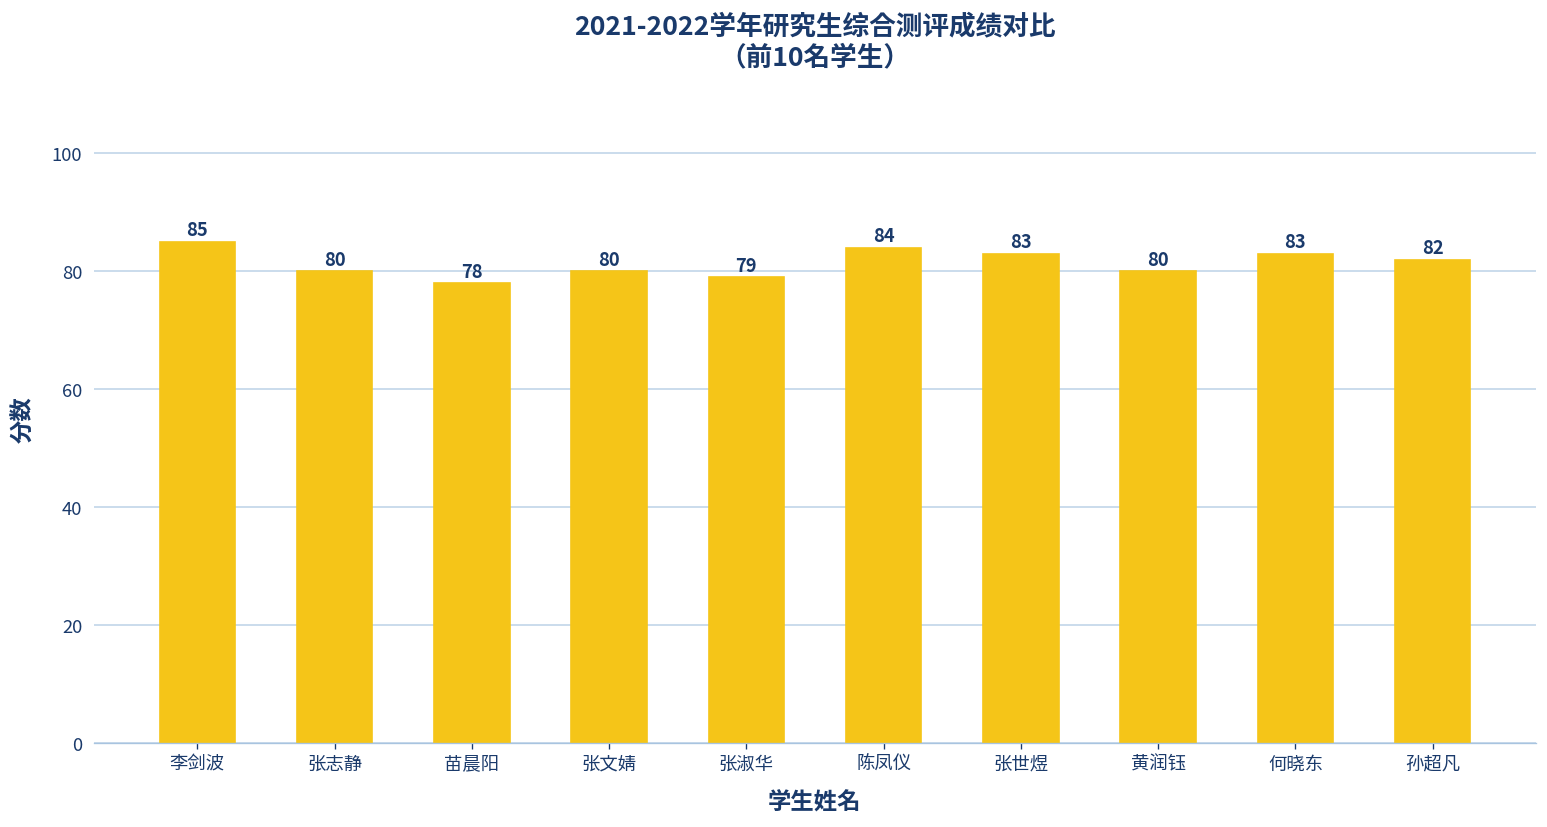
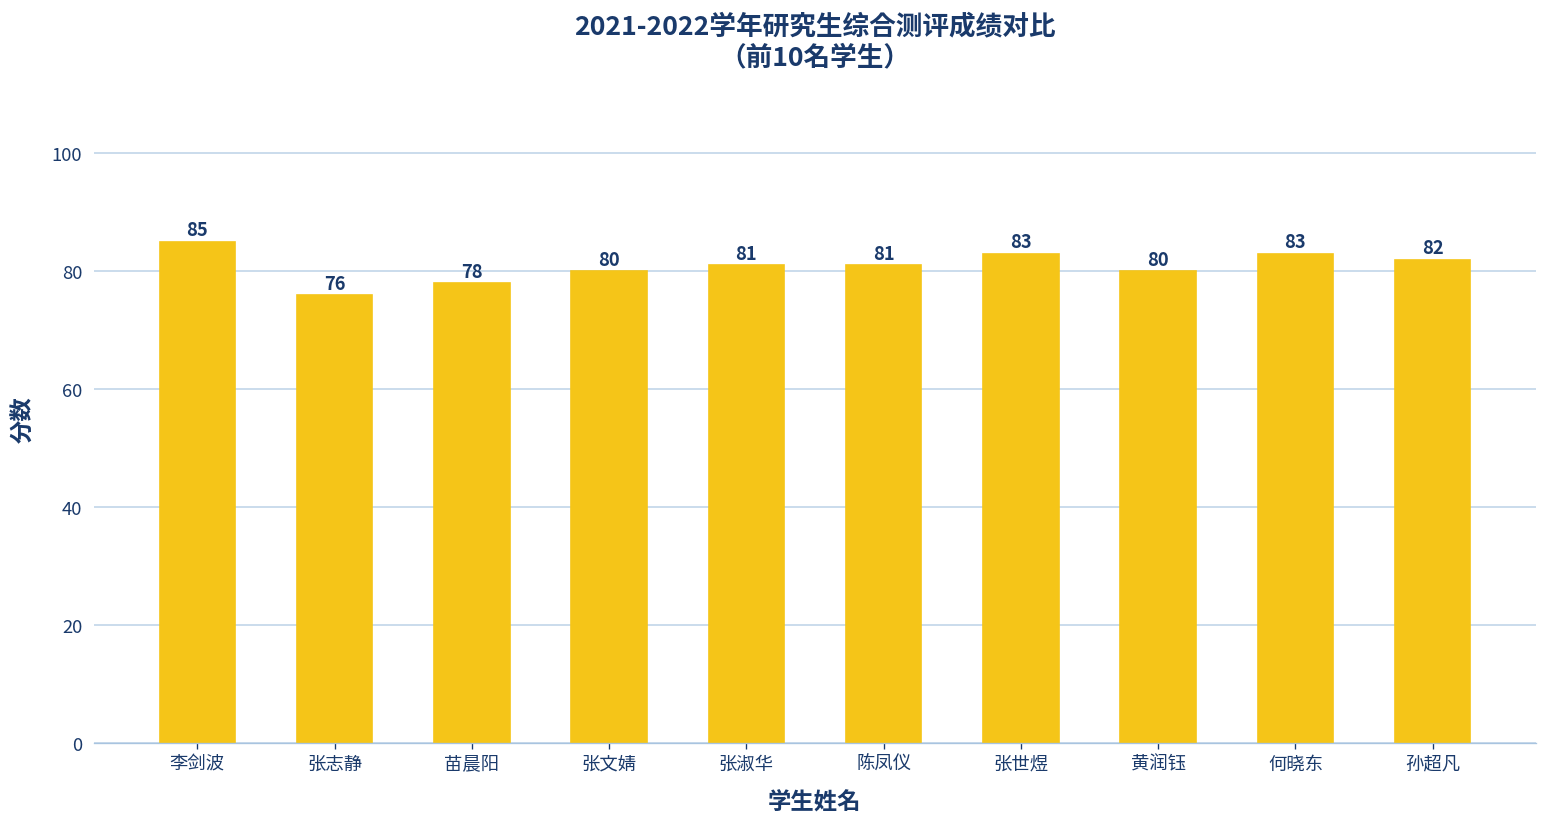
  {
    "李剑波": 85,
-   "张志静": 80,
+   "张志静": 76,
    "苗晨阳": 78,
    "张文婧": 80,
-   "张淑华": 79,
-   "陈凤仪": 84,
+   "张淑华": 81,
+   "陈凤仪": 81,
    "张世煜": 83,
    "黄润钰": 80,
    "何晓东": 83,
    "孙超凡": 82
  }
